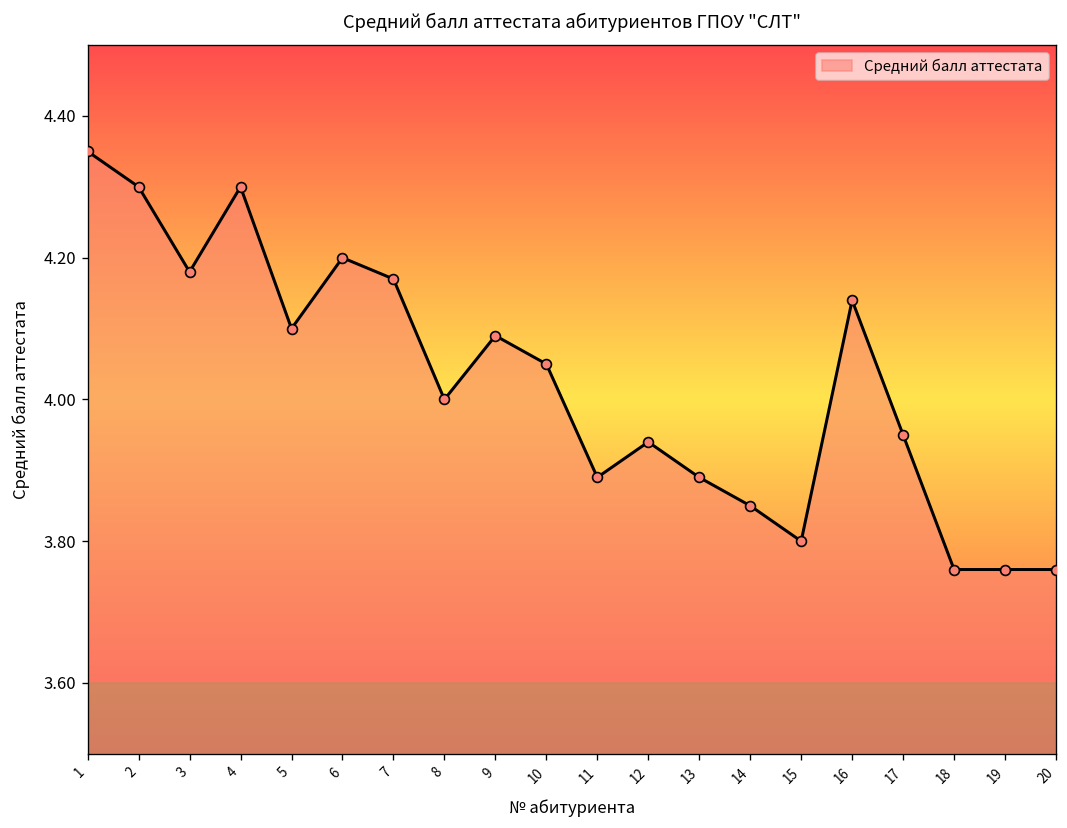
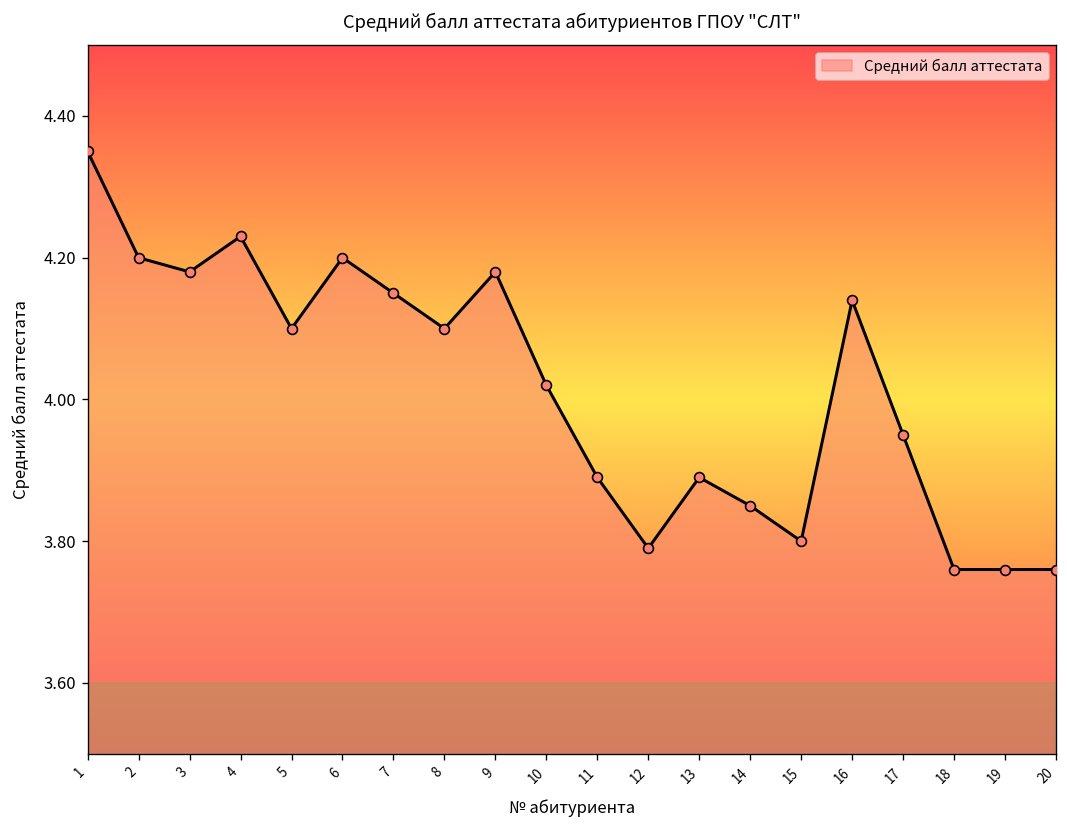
  {
    "1": 4.35,
-   "2": 4.3,
+   "2": 4.2,
    "3": 4.18,
-   "4": 4.30,
+   "4": 4.23,
    "5": 4.10,
    "6": 4.20,
-   "7": 4.17,
-   "8": 4.0,
-   "9": 4.09,
-   "10": 4.05,
+   "7": 4.15,
+   "8": 4.1,
+   "9": 4.18,
+   "10": 4.02,
    "11": 3.89,
-   "12": 3.94,
+   "12": 3.79,
    "13": 3.89,
    "14": 3.85,
    "15": 3.80,
    "16": 4.14,
    "17": 3.95,
    "18": 3.76,
    "19": 3.76,
    "20": 3.76
  }
